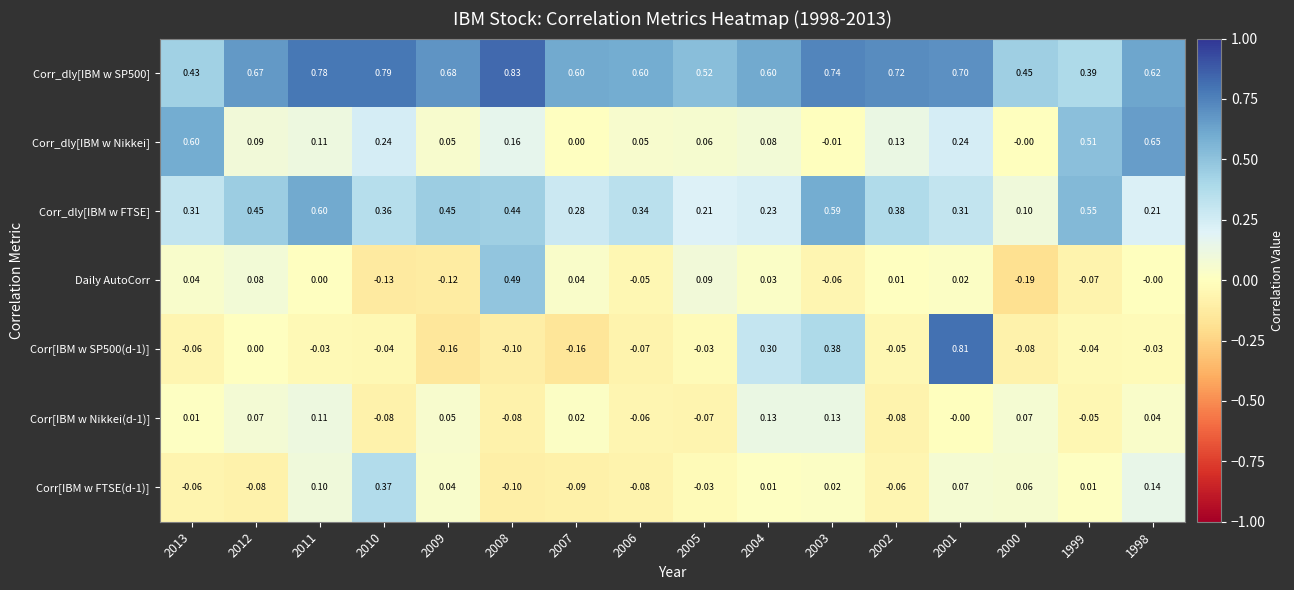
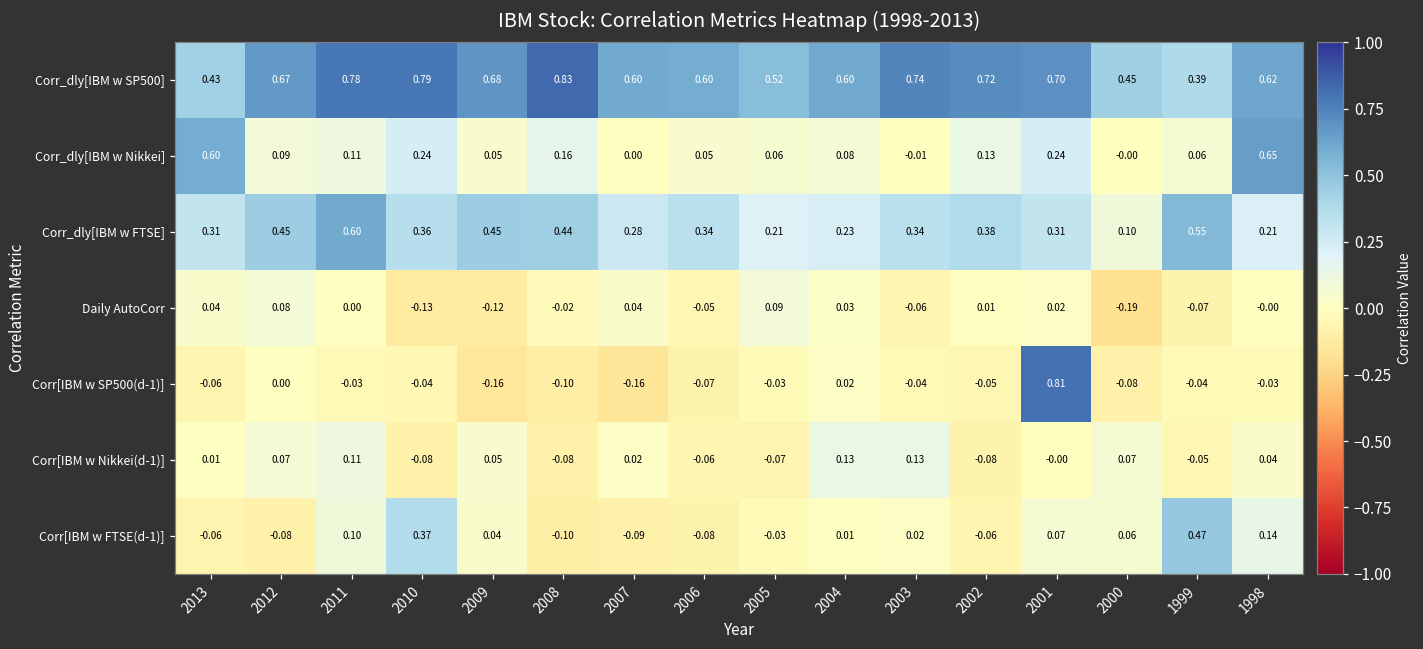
  {
    "Corr_dly[IBM w SP500]": {
      "2013": 0.43,
      "2012": 0.67,
      "2011": 0.78,
      "2010": 0.79,
      "2009": 0.68,
      "2008": 0.83,
      "2007": 0.60,
      "2006": 0.60,
      "2005": 0.52,
      "2004": 0.60,
      "2003": 0.74,
      "2002": 0.72,
      "2001": 0.70,
      "2000": 0.45,
      "1999": 0.39,
      "1998": 0.62
    },
    "Corr_dly[IBM w Nikkei]": {
      "2013": 0.60,
      "2012": 0.09,
      "2011": 0.11,
      "2010": 0.24,
      "2009": 0.05,
      "2008": 0.16,
      "2007": 0.00,
      "2006": 0.05,
      "2005": 0.06,
      "2004": 0.08,
      "2003": -0.01,
      "2002": 0.13,
      "2001": 0.24,
      "2000": -0.00,
-     "1999": 0.51,
+     "1999": 0.06,
      "1998": 0.65
    },
    "Corr_dly[IBM w FTSE]": {
      "2013": 0.31,
      "2012": 0.45,
      "2011": 0.60,
      "2010": 0.36,
      "2009": 0.45,
      "2008": 0.44,
      "2007": 0.28,
      "2006": 0.34,
      "2005": 0.21,
      "2004": 0.23,
-     "2003": 0.59,
+     "2003": 0.34,
      "2002": 0.38,
      "2001": 0.31,
      "2000": 0.10,
      "1999": 0.55,
      "1998": 0.21
    },
    "Daily AutoCorr": {
      "2013": 0.04,
      "2012": 0.08,
      "2011": 0.00,
      "2010": -0.13,
      "2009": -0.12,
-     "2008": 0.49,
+     "2008": -0.02,
      "2007": 0.04,
      "2006": -0.05,
      "2005": 0.09,
      "2004": 0.03,
      "2003": -0.06,
      "2002": 0.01,
      "2001": 0.02,
      "2000": -0.19,
      "1999": -0.07,
      "1998": -0.00
    },
    "Corr[IBM w SP500(d-1)]": {
      "2013": -0.06,
      "2012": 0.00,
      "2011": -0.03,
      "2010": -0.04,
      "2009": -0.16,
      "2008": -0.10,
      "2007": -0.16,
      "2006": -0.07,
      "2005": -0.03,
-     "2004": 0.30,
-     "2003": 0.38,
+     "2004": 0.02,
+     "2003": -0.04,
      "2002": -0.05,
      "2001": 0.81,
      "2000": -0.08,
      "1999": -0.04,
      "1998": -0.03
    },
    "Corr[IBM w Nikkei(d-1)]": {
      "2013": 0.01,
      "2012": 0.07,
      "2011": 0.11,
      "2010": -0.08,
      "2009": 0.05,
      "2008": -0.08,
      "2007": 0.02,
      "2006": -0.06,
      "2005": -0.07,
      "2004": 0.13,
      "2003": 0.13,
      "2002": -0.08,
      "2001": -0.00,
      "2000": 0.07,
      "1999": -0.05,
      "1998": 0.04
    },
    "Corr[IBM w FTSE(d-1)]": {
      "2013": -0.06,
      "2012": -0.08,
      "2011": 0.10,
      "2010": 0.37,
      "2009": 0.04,
      "2008": -0.10,
      "2007": -0.09,
      "2006": -0.08,
      "2005": -0.03,
      "2004": 0.01,
      "2003": 0.02,
      "2002": -0.06,
      "2001": 0.07,
      "2000": 0.06,
-     "1999": 0.01,
+     "1999": 0.47,
      "1998": 0.14
    }
  }
